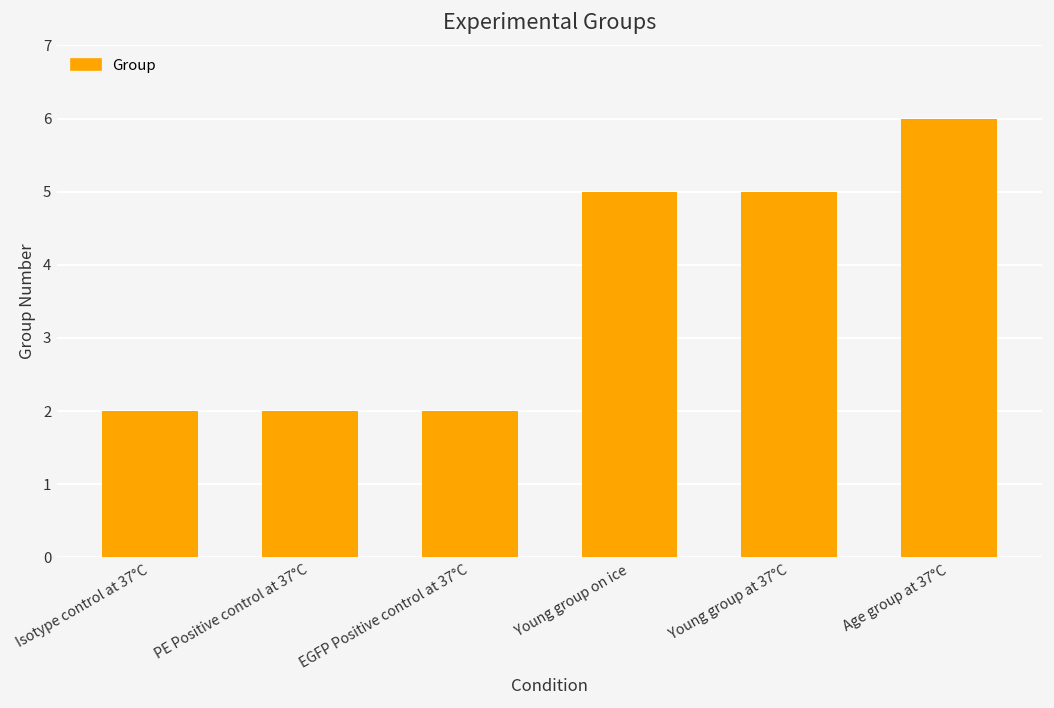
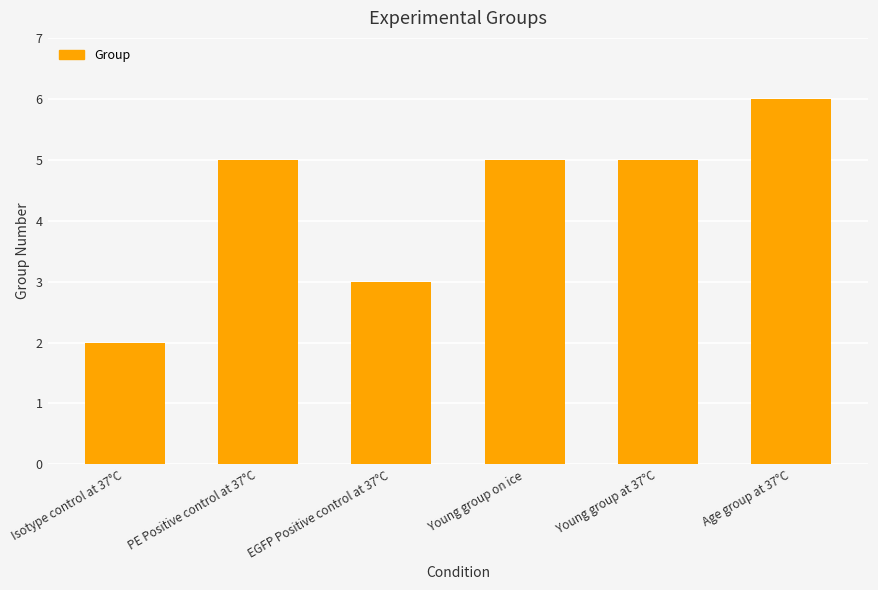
  {
    "Isotype control at 37°C": 2,
-   "PE Positive control at 37°C": 2,
-   "EGFP Positive control at 37°C": 2,
+   "PE Positive control at 37°C": 5,
+   "EGFP Positive control at 37°C": 3,
    "Young group on ice": 5,
    "Young group at 37°C": 5,
    "Age group at 37°C": 6
  }
